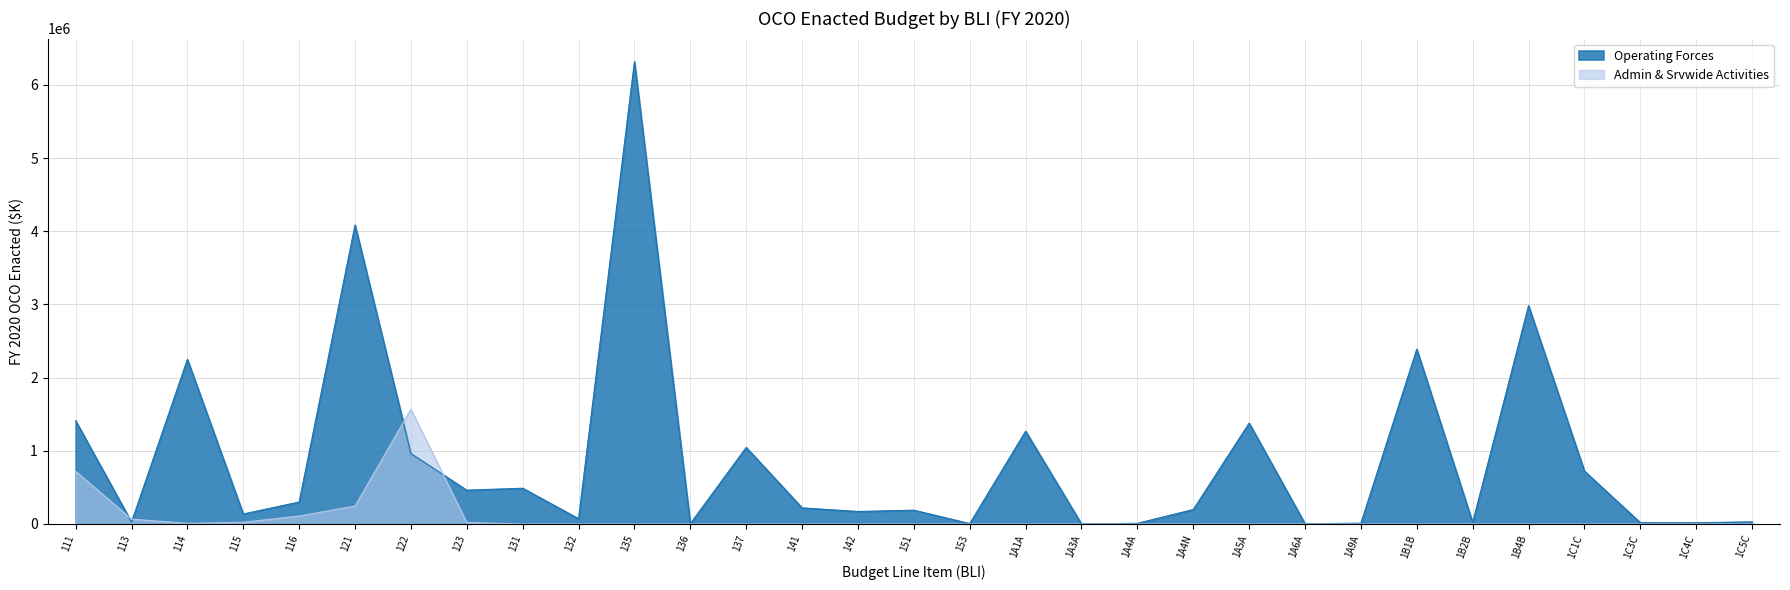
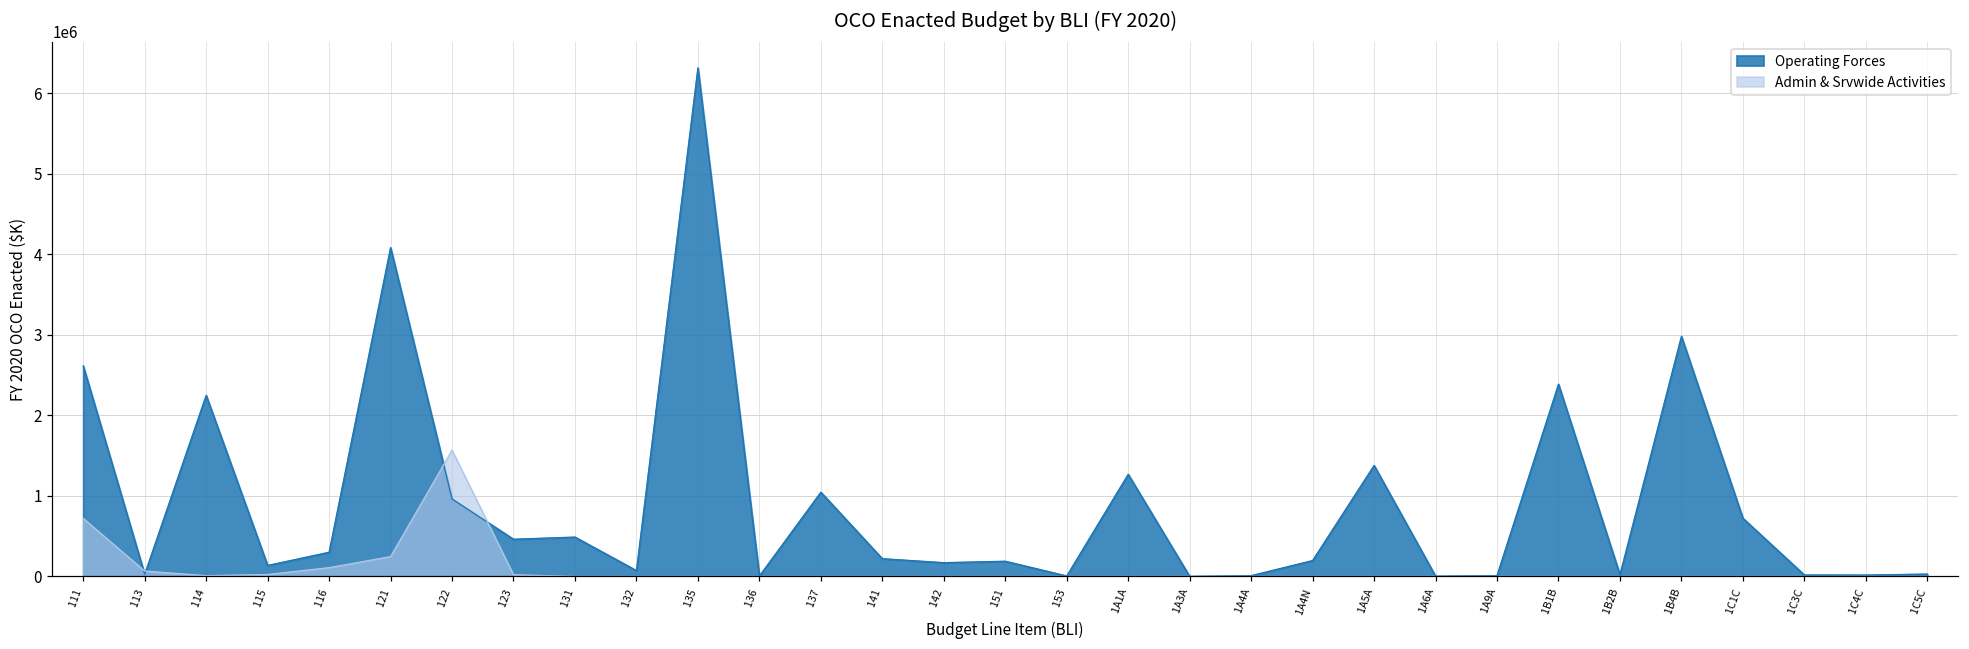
  {
    "Operating Forces": {
-     "111": 1400000,
+     "111": 2600000,
      "113": 0,
      "114": 2200000,
      "115": 100000,
      "116": 300000,
      "121": 4100000,
      "122": 1000000,
      "123": 500000,
      "131": 500000,
      "132": 100000,
      "135": 6300000,
      "137": 1000000,
      "141": 200000,
      "142": 200000,
      "151": 200000,
      "1A1A": 1300000,
      "1A4N": 200000,
      "1A5A": 1400000,
      "1B1B": 2400000,
      "1B4B": 3000000,
      "1C1C": 700000
    },
    "Admin & Srvwide Activities": {
      "111": 700000,
      "113": 100000,
      "114": 0,
      "115": 0,
      "116": 100000,
      "121": 200000,
      "122": 1600000,
      "123": 0,
      "131": 0,
      "132": 0,
      "135": 0,
      "137": 0,
      "141": 0,
      "142": 0,
      "151": 0,
      "1A1A": 0,
      "1A4N": 0,
      "1A5A": 0,
      "1B1B": 0,
      "1B4B": 0,
      "1C1C": 0
    }
  }
